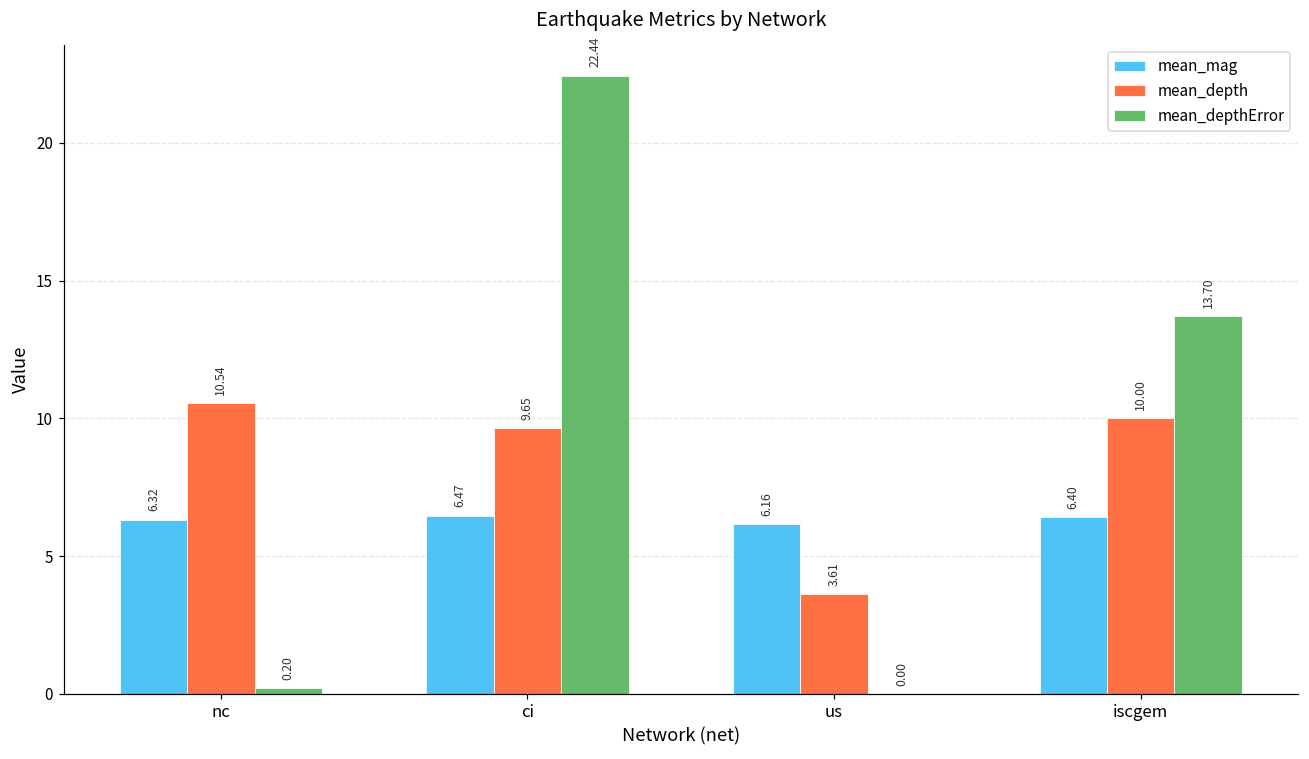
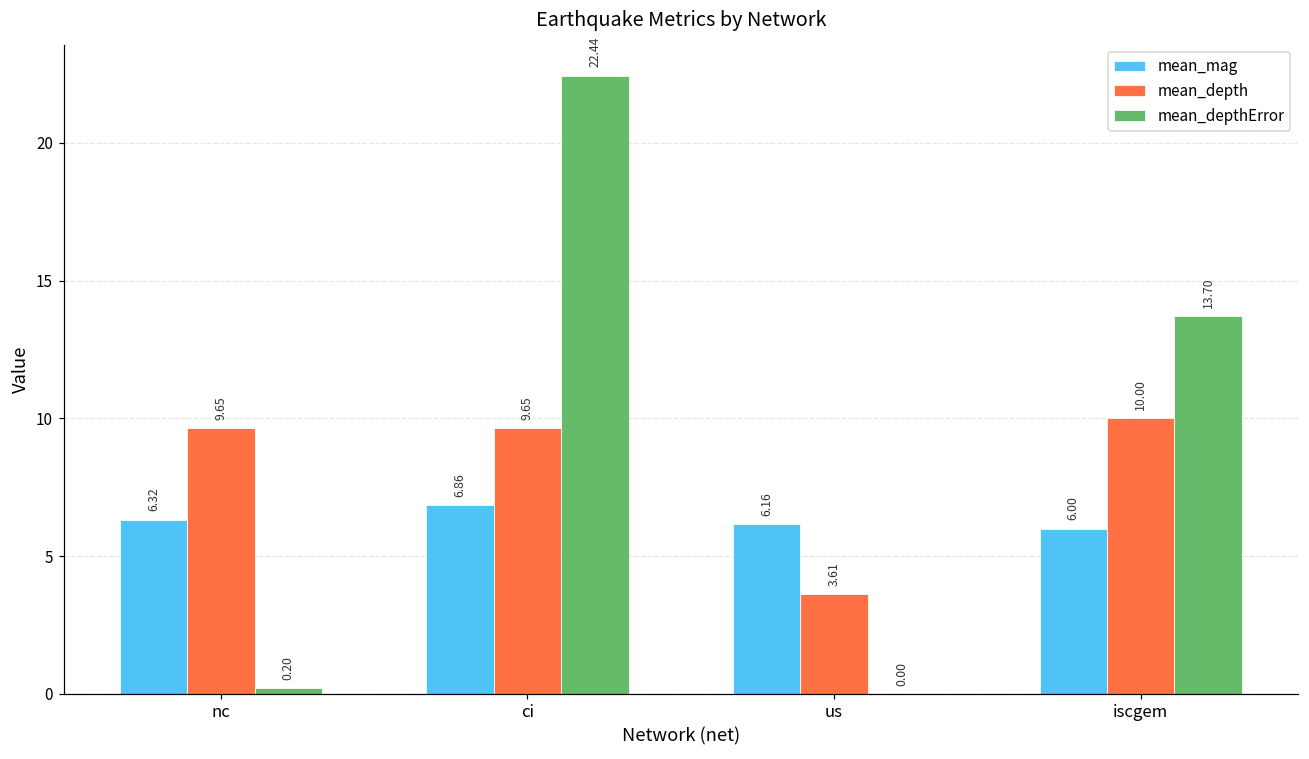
  {
    "mean_mag": {
      "nc": 6.32,
-     "ci": 6.47,
+     "ci": 6.86,
      "us": 6.16,
-     "iscgem": 6.40
+     "iscgem": 6.00
    },
    "mean_depth": {
-     "nc": 10.54,
+     "nc": 9.65,
      "ci": 9.65,
      "us": 3.61,
      "iscgem": 10.00
    },
    "mean_depthError": {
      "nc": 0.20,
      "ci": 22.44,
      "us": 0.00,
      "iscgem": 13.70
    }
  }
